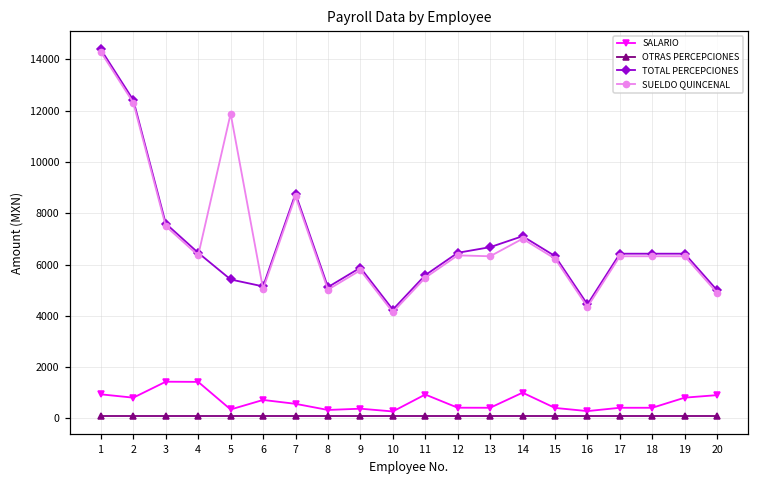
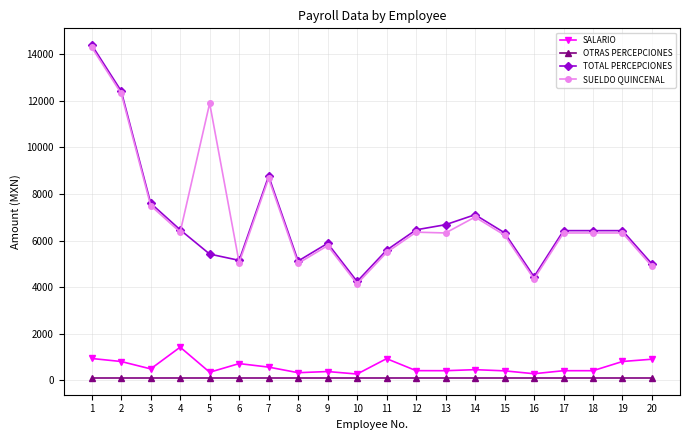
  {
    "SALARIO": {
      "1": 900,
      "2": 800,
-     "3": 1400,
+     "3": 500,
      "4": 1400,
      "5": 300,
      "6": 700,
      "7": 600,
      "8": 300,
      "9": 400,
      "10": 300,
      "11": 900,
      "12": 400,
      "13": 400,
-     "14": 1000,
+     "14": 500,
      "15": 400,
      "16": 300,
      "17": 400,
      "18": 400,
      "19": 800,
      "20": 900
    },
    "OTRAS PERCEPCIONES": {
      "1": 100,
      "2": 100,
      "3": 100,
      "4": 100,
      "5": 100,
      "6": 100,
      "7": 100,
      "8": 100,
      "9": 100,
      "10": 100,
      "11": 100,
      "12": 100,
      "13": 100,
      "14": 100,
      "15": 100,
      "16": 100,
      "17": 100,
      "18": 100,
      "19": 100,
      "20": 100
    },
    "TOTAL PERCEPCIONES": {
      "5": 5400,
      "13": 6700
    },
    "SUELDO QUINCENAL": {
      "5": 11900,
      "13": 6300
    }
  }
